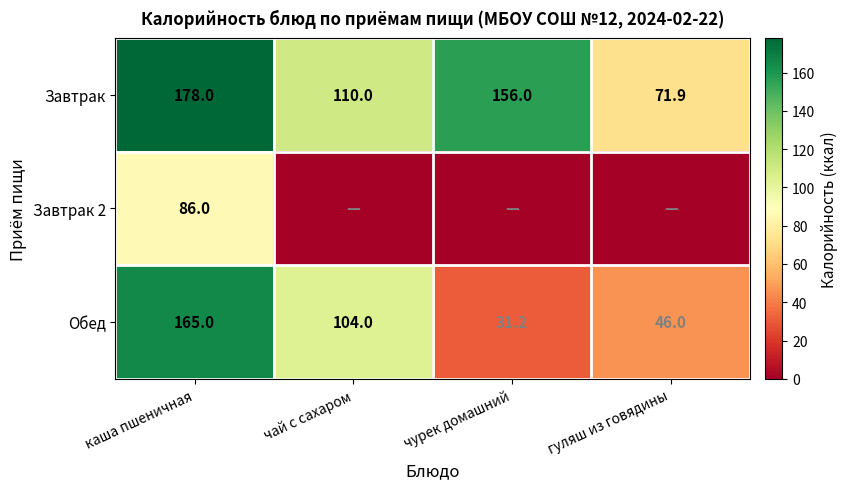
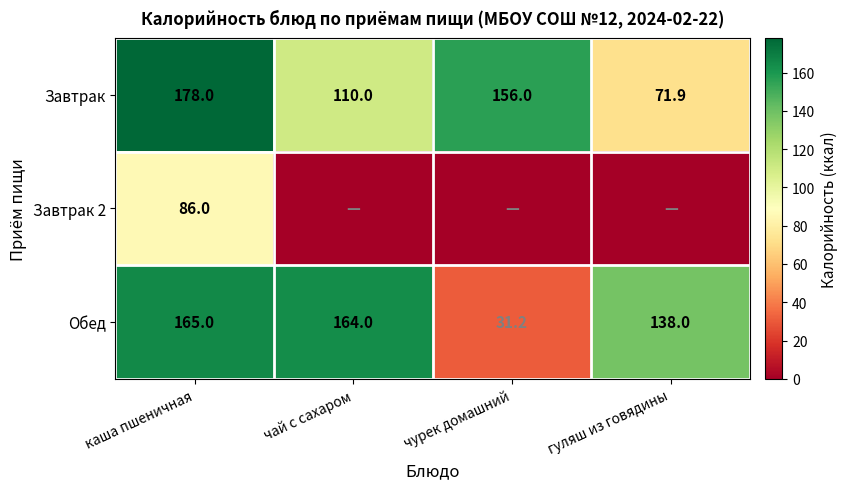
  {
    "Завтрак": {
      "каша пшеничная": 178.0,
      "чай с сахаром": 110.0,
      "чурек домашний": 156.0,
      "гуляш из говядины": 71.9
    },
    "Завтрак 2": {
      "каша пшеничная": 86.0
    },
    "Обед": {
      "каша пшеничная": 165.0,
-     "чай с сахаром": 104.0,
+     "чай с сахаром": 164.0,
      "чурек домашний": 31.2,
-     "гуляш из говядины": 46.0
+     "гуляш из говядины": 138.0
    }
  }
